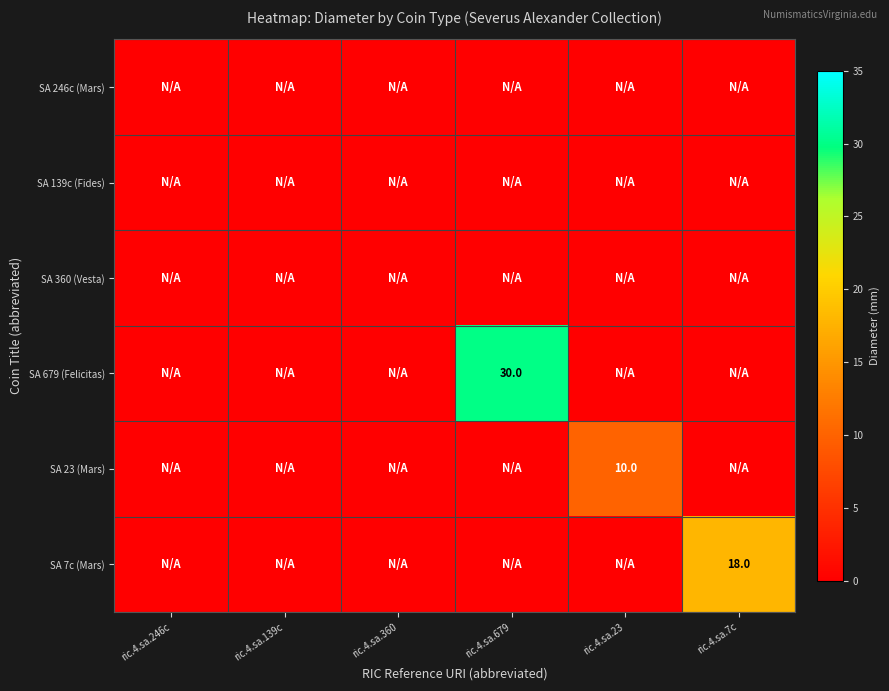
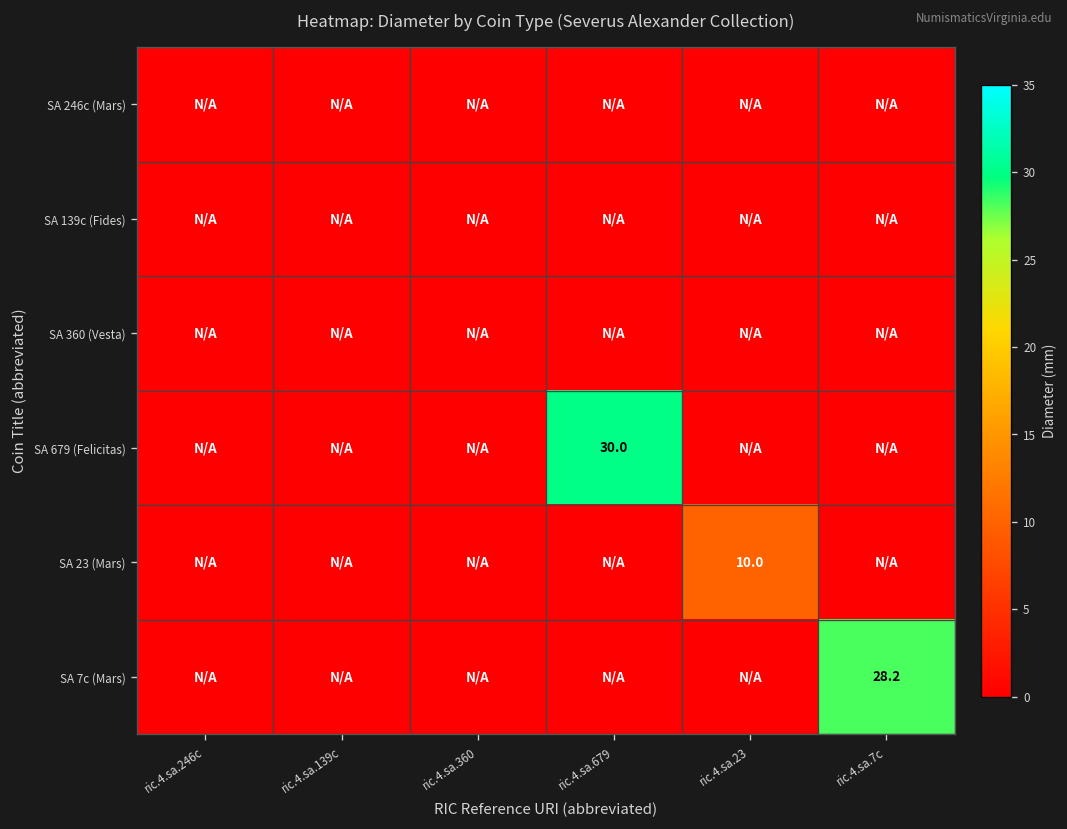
  {
    "SA 679 (Felicitas)": {
      "ric.4.sa.679": 30.0
    },
    "SA 23 (Mars)": {
      "ric.4.sa.23": 10.0
    },
    "SA 7c (Mars)": {
-     "ric.4.sa.7c": 18.0
+     "ric.4.sa.7c": 28.2
    }
  }
